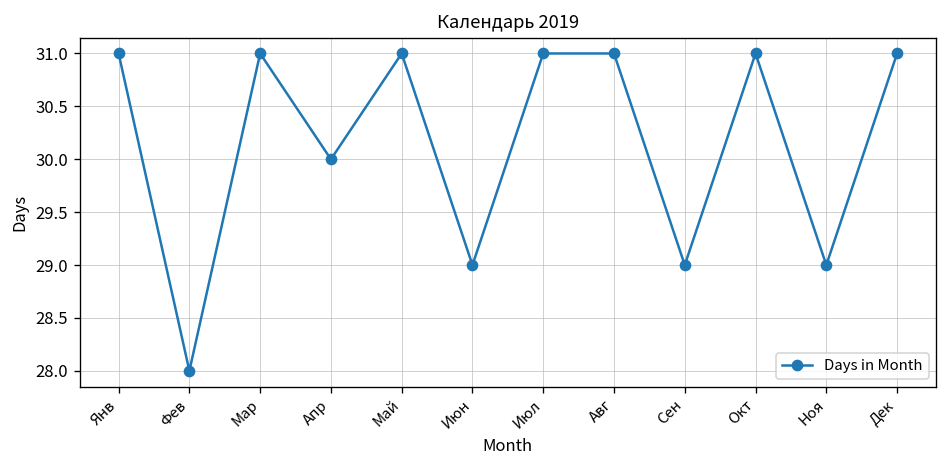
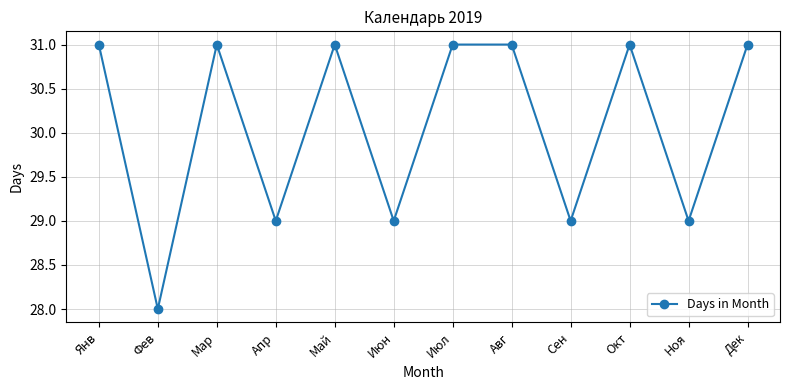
  {
    "Янв": 31,
    "Фев": 28,
    "Мар": 31,
-   "Апр": 30,
+   "Апр": 29,
    "Май": 31,
    "Июн": 29,
    "Июл": 31,
    "Авг": 31,
    "Сен": 29,
    "Окт": 31,
    "Ноя": 29,
    "Дек": 31
  }
